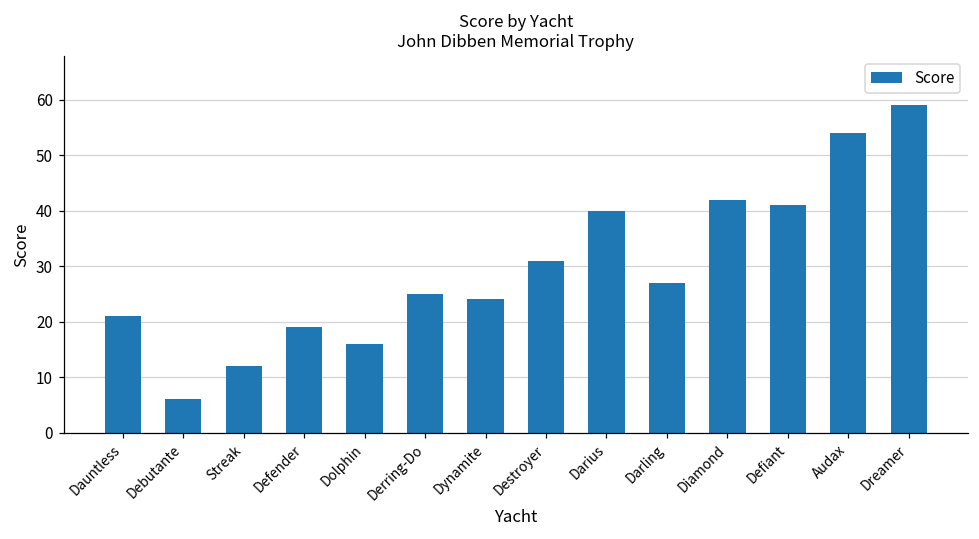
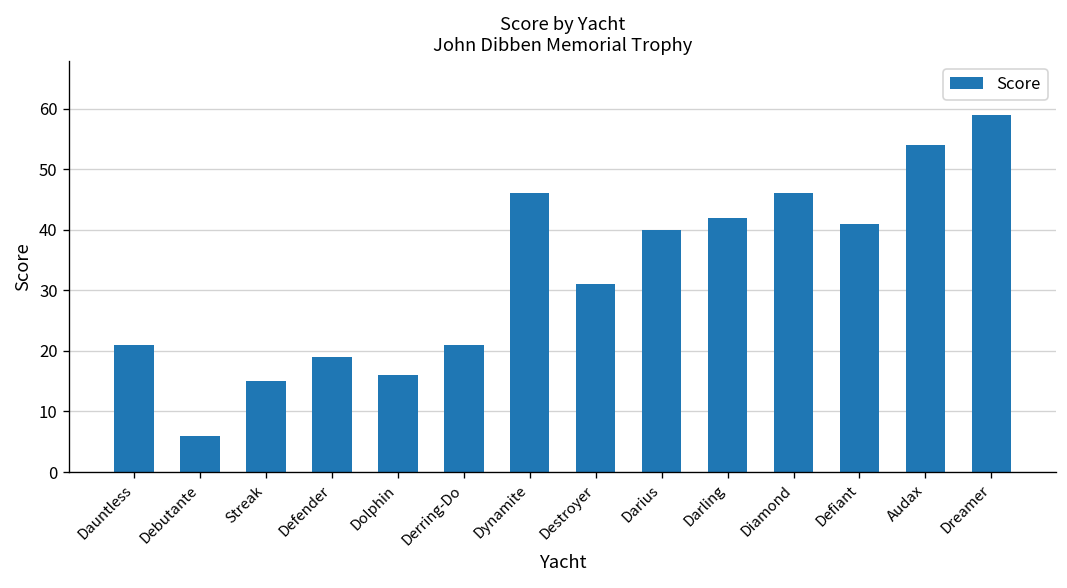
  {
    "Dauntless": 21,
    "Debutante": 6,
-   "Streak": 12,
+   "Streak": 15,
    "Defender": 19,
    "Dolphin": 16,
-   "Derring-Do": 25,
-   "Dynamite": 24,
+   "Derring-Do": 21,
+   "Dynamite": 46,
    "Destroyer": 31,
    "Darius": 40,
-   "Darling": 27,
-   "Diamond": 42,
+   "Darling": 42,
+   "Diamond": 46,
    "Defiant": 41,
    "Audax": 54,
    "Dreamer": 59
  }
